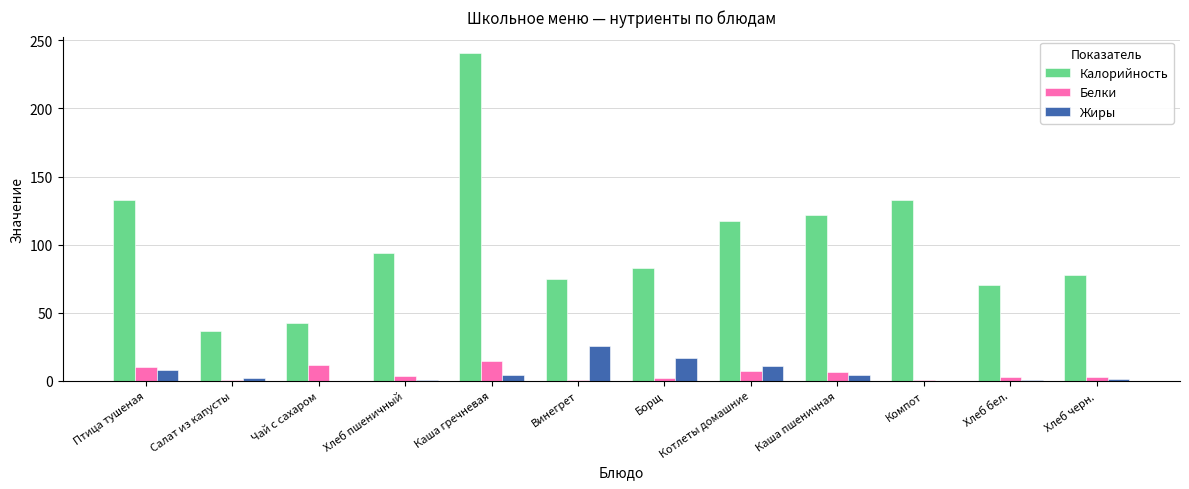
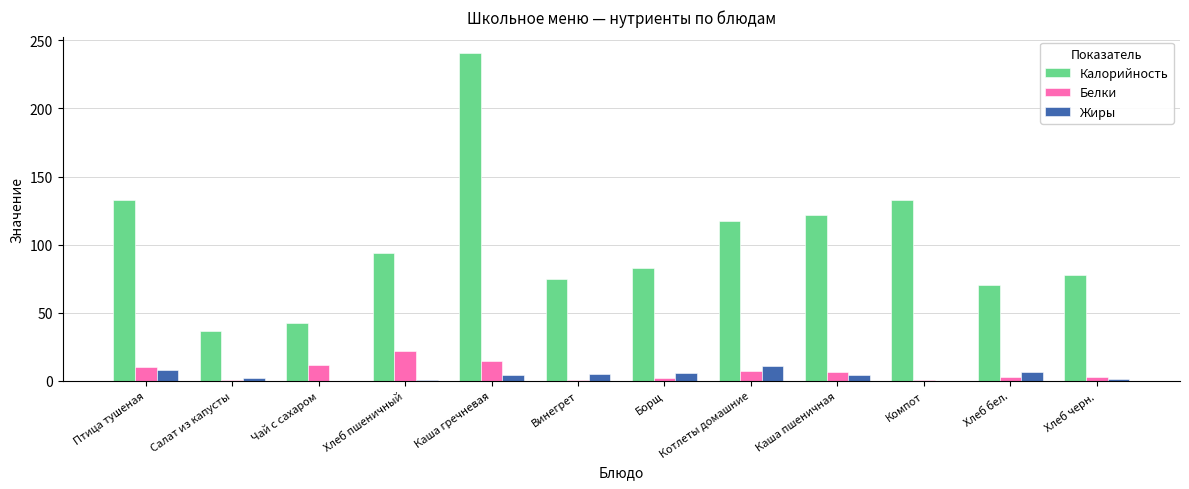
  {
    "Калорийность": {
      "Птица тушеная": 133,
      "Салат из капусты": 36,
      "Чай с сахаром": 43,
      "Хлеб пшеничный": 94,
      "Каша гречневая": 241,
      "Винегрет": 75,
      "Борщ": 83,
      "Котлеты домашние": 117,
      "Каша пшеничная": 122,
      "Компот": 133,
      "Хлеб бел.": 70,
      "Хлеб черн.": 78
    },
    "Белки": {
      "Птица тушеная": 10,
      "Чай с сахаром": 11,
-     "Хлеб пшеничный": 3,
+     "Хлеб пшеничный": 22,
      "Каша гречневая": 15,
      "Борщ": 2,
      "Котлеты домашние": 7,
      "Каша пшеничная": 6,
      "Хлеб бел.": 2,
      "Хлеб черн.": 3
    },
    "Жиры": {
      "Птица тушеная": 8,
      "Салат из капусты": 2,
      "Каша гречневая": 4,
-     "Винегрет": 25,
-     "Борщ": 17,
+     "Винегрет": 5,
+     "Борщ": 6,
      "Котлеты домашние": 11,
      "Каша пшеничная": 5,
-     "Хлеб бел.": 0
+     "Хлеб бел.": 7
    }
  }
